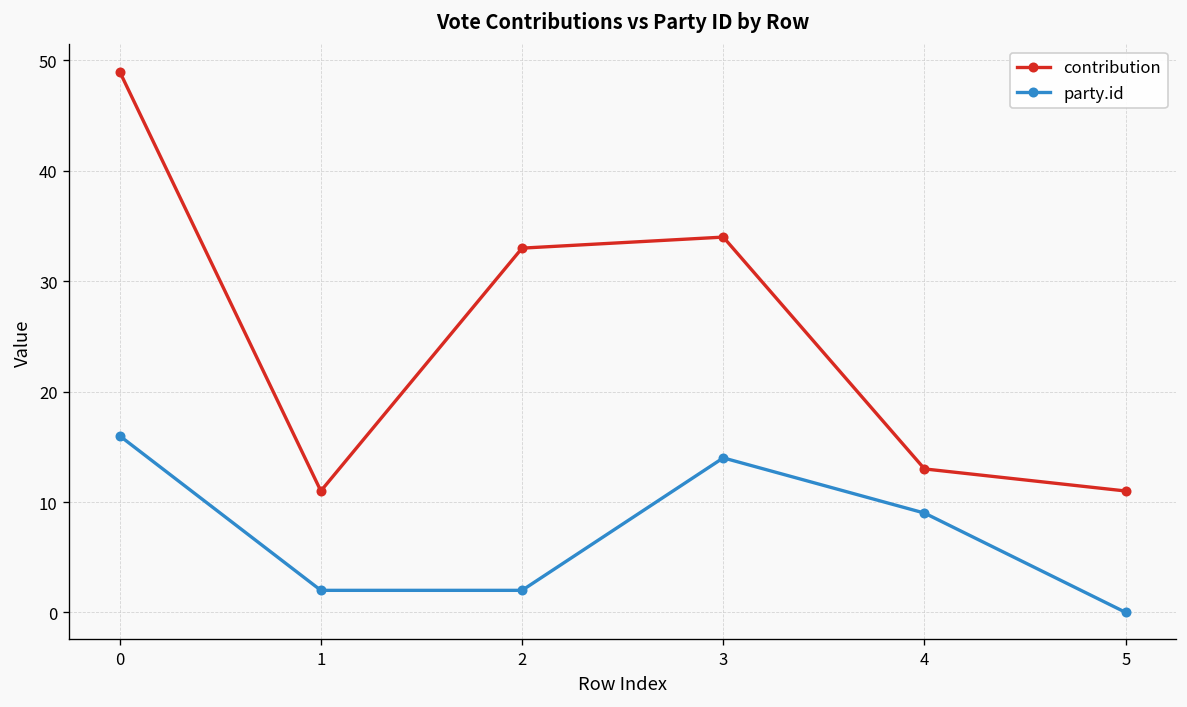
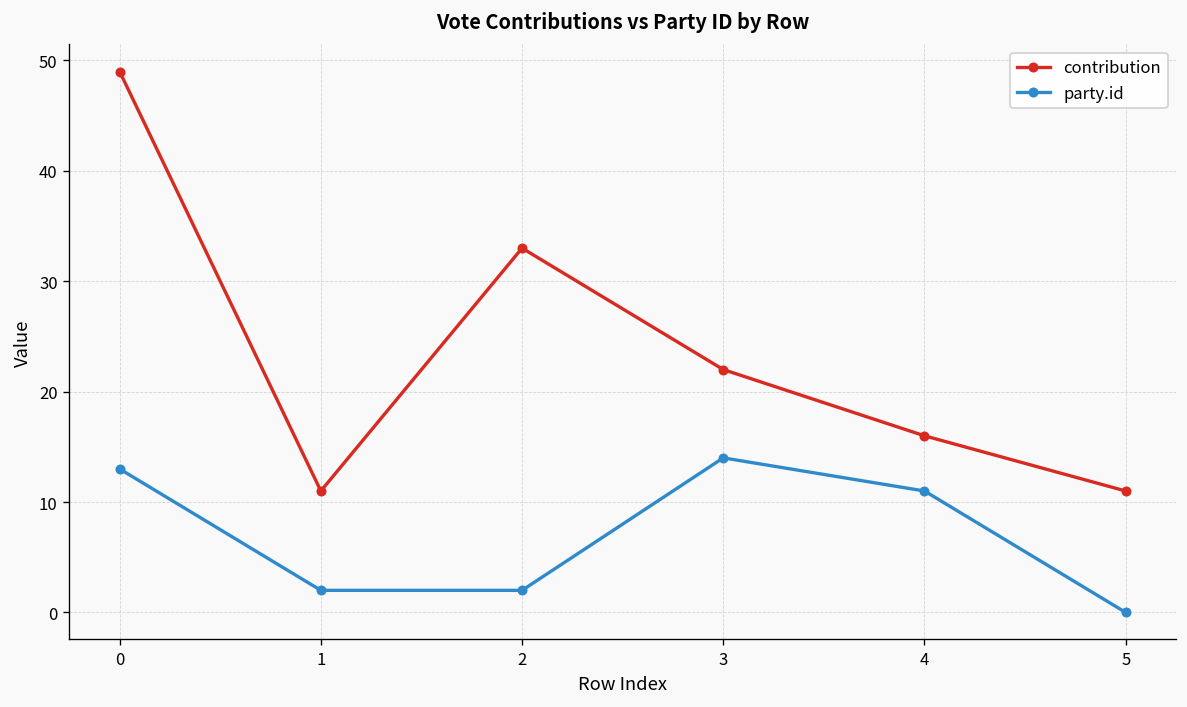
  {
    "contribution": {
      "0": 49,
      "1": 11,
      "2": 33,
-     "3": 34,
-     "4": 13,
+     "3": 22,
+     "4": 16,
      "5": 11
    },
    "party.id": {
-     "0": 16,
+     "0": 13,
      "1": 2,
      "2": 2,
      "3": 14,
-     "4": 9,
+     "4": 11,
      "5": 0
    }
  }
